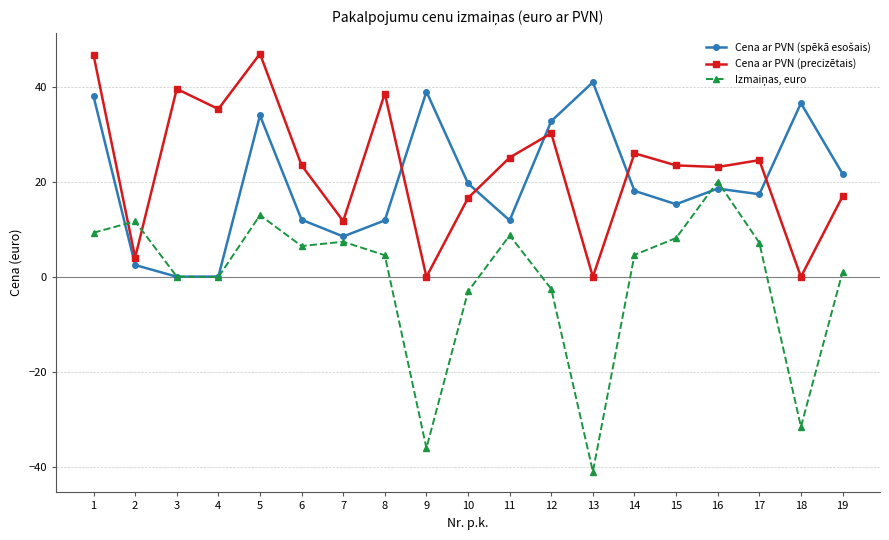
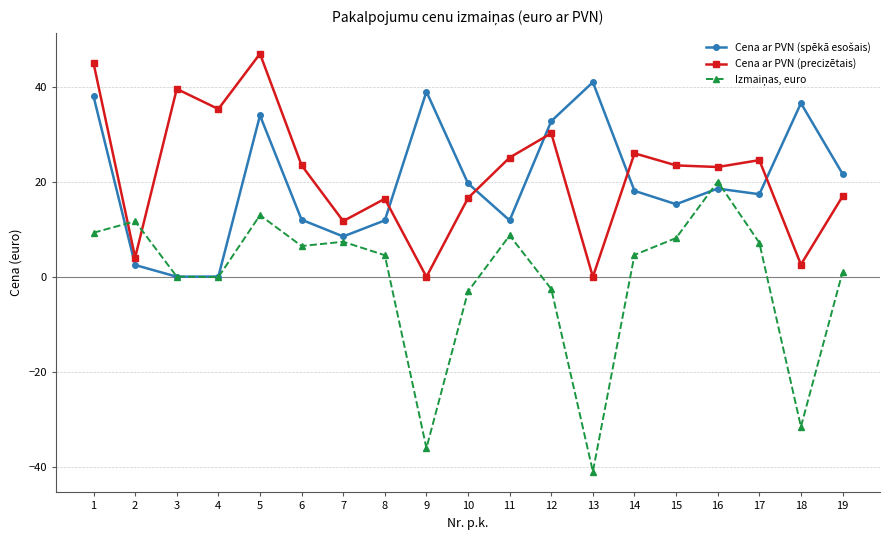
  {
    "Cena ar PVN (spēkā esošais)": {
      "1": 38,
      "2": 3,
      "5": 34,
      "6": 12,
      "7": 9,
      "8": 12,
      "9": 39,
      "10": 20,
      "11": 12,
      "12": 33,
      "13": 41,
      "14": 18,
      "15": 15,
      "16": 19,
      "17": 17,
      "18": 37,
      "19": 22
    },
    "Cena ar PVN (precizētais)": {
-     "1": 47,
+     "1": 45,
      "2": 4,
      "3": 40,
      "4": 35,
      "5": 47,
      "6": 24,
      "7": 12,
-     "8": 39,
+     "8": 16,
      "9": 0,
      "10": 17,
      "11": 25,
      "12": 30,
      "13": 0,
      "14": 26,
      "15": 24,
      "16": 23,
      "17": 25,
-     "18": 0,
+     "18": 3,
      "19": 17
    },
    "Izmaiņas, euro": {
      "1": 9,
      "2": 12,
      "5": 13,
      "6": 7,
      "7": 7,
      "8": 5,
      "9": -36,
      "10": -3,
      "11": 9,
      "12": -3,
      "13": -41,
      "14": 5,
      "15": 8,
      "16": 20,
      "17": 7,
      "18": -32,
      "19": 1
    }
  }
